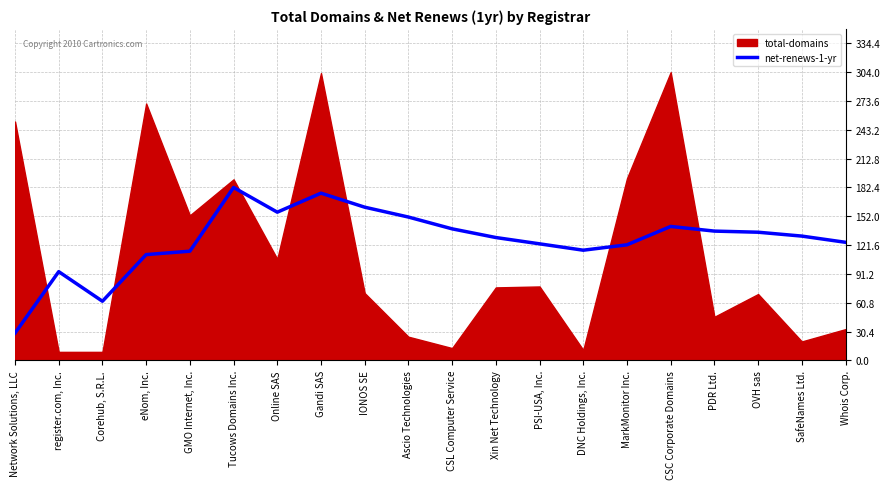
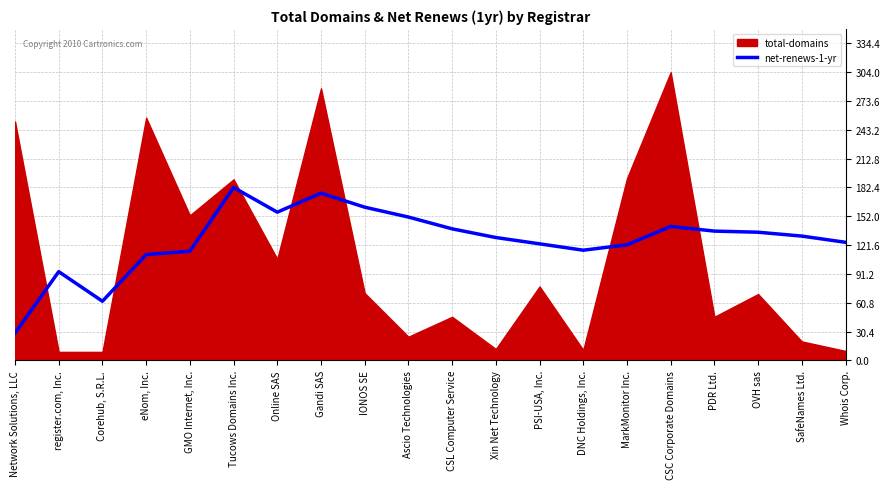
  {
    "net-renews-1-yr": {
      "Network Solutions, LLC": 30,
      "register.com, Inc.": 90,
      "Corehub, S.R.L.": 60,
      "eNom, Inc.": 110,
      "GMO Internet, Inc.": 120,
      "Tucows Domains Inc.": 180,
      "Online SAS": 160,
      "Gandi SAS": 180,
      "IONOS SE": 160,
      "Ascio Technologies": 150,
      "CSL Computer Service": 140,
      "Xin Net Technology": 130,
      "PSI-USA, Inc.": 120,
      "DNC Holdings, Inc.": 120,
      "MarkMonitor Inc.": 120,
      "CSC Corporate Domains": 140,
      "PDR Ltd.": 140,
      "OVH sas": 140,
      "SafeNames Ltd.": 130,
      "Whois Corp.": 120
    },
    "total-domains": {
      "Network Solutions, LLC": 250,
      "register.com, Inc.": 10,
      "Corehub, S.R.L.": 10,
-     "eNom, Inc.": 270,
+     "eNom, Inc.": 260,
      "GMO Internet, Inc.": 150,
      "Tucows Domains Inc.": 190,
      "Online SAS": 110,
-     "Gandi SAS": 300,
+     "Gandi SAS": 290,
      "IONOS SE": 70,
      "Ascio Technologies": 30,
-     "CSL Computer Service": 10,
-     "Xin Net Technology": 80,
+     "CSL Computer Service": 50,
+     "Xin Net Technology": 10,
      "PSI-USA, Inc.": 80,
      "DNC Holdings, Inc.": 10,
      "MarkMonitor Inc.": 190,
      "CSC Corporate Domains": 300,
      "PDR Ltd.": 50,
      "OVH sas": 70,
      "SafeNames Ltd.": 20,
-     "Whois Corp.": 30
+     "Whois Corp.": 10
    }
  }
